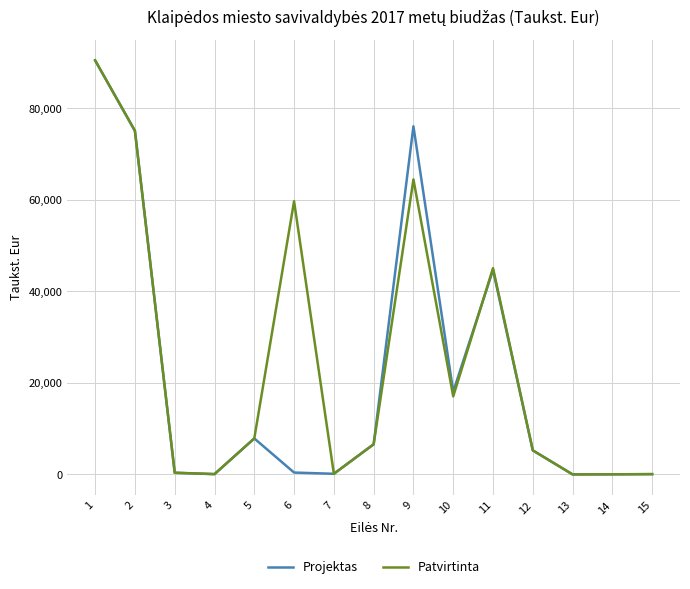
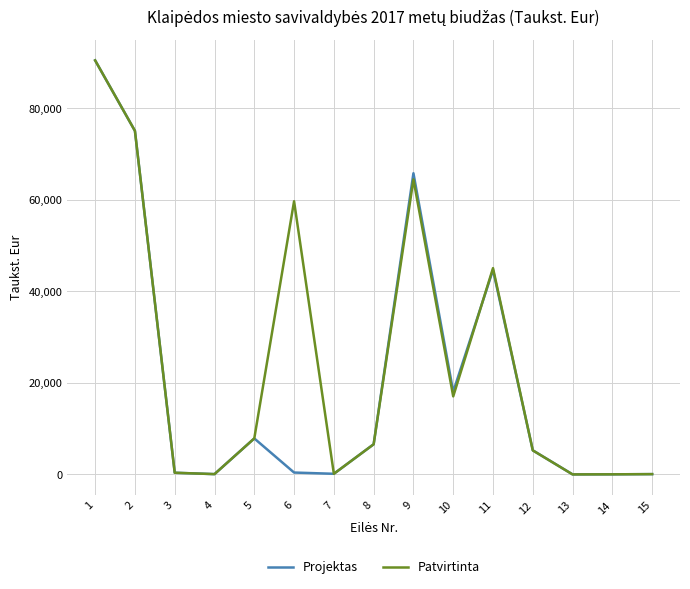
  {
    "Projektas": {
      "6": "0",
-     "9": "76,000",
+     "9": "66,000",
      "10": "18,000"
    },
    "Patvirtinta": {
      "6": "60,000",
      "9": "64,000",
      "10": "17,000"
    }
  }
